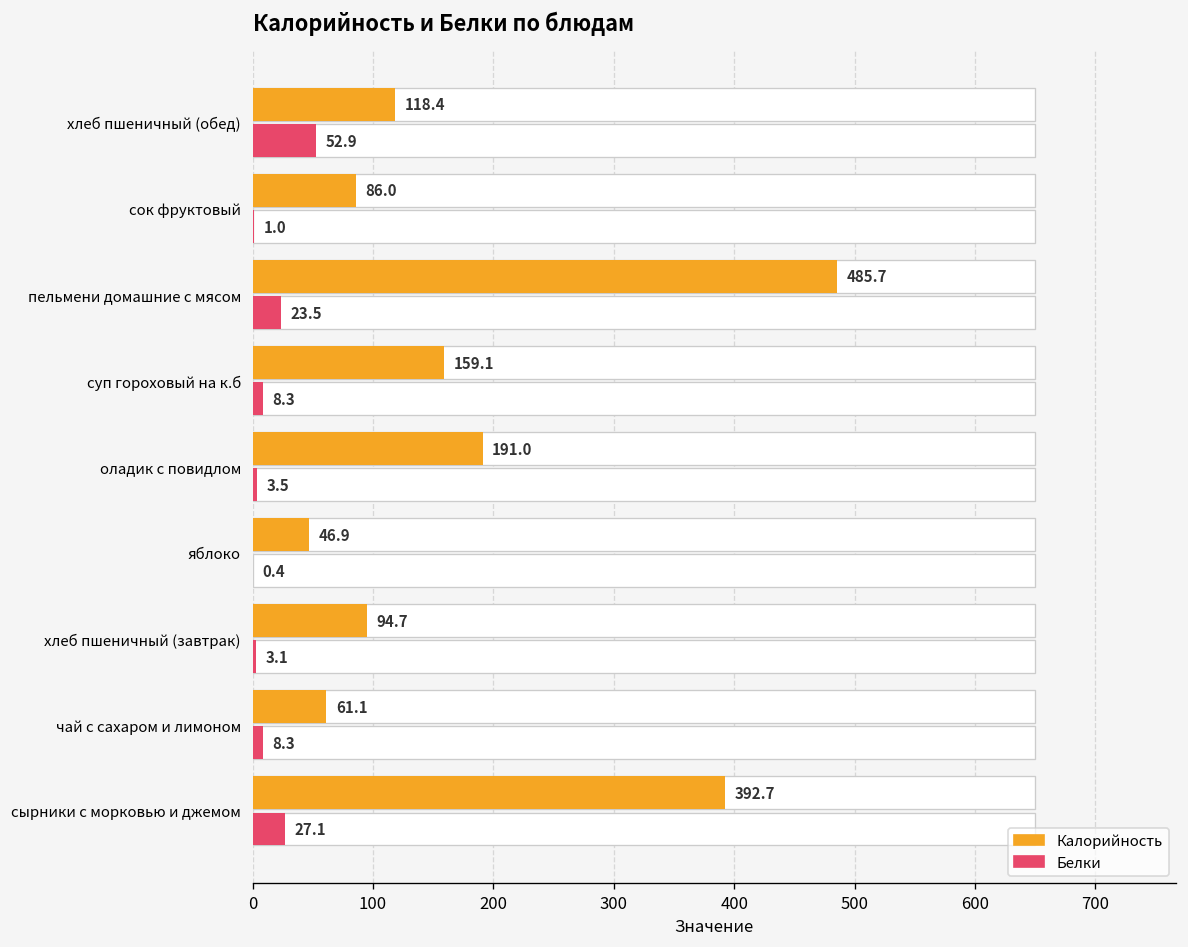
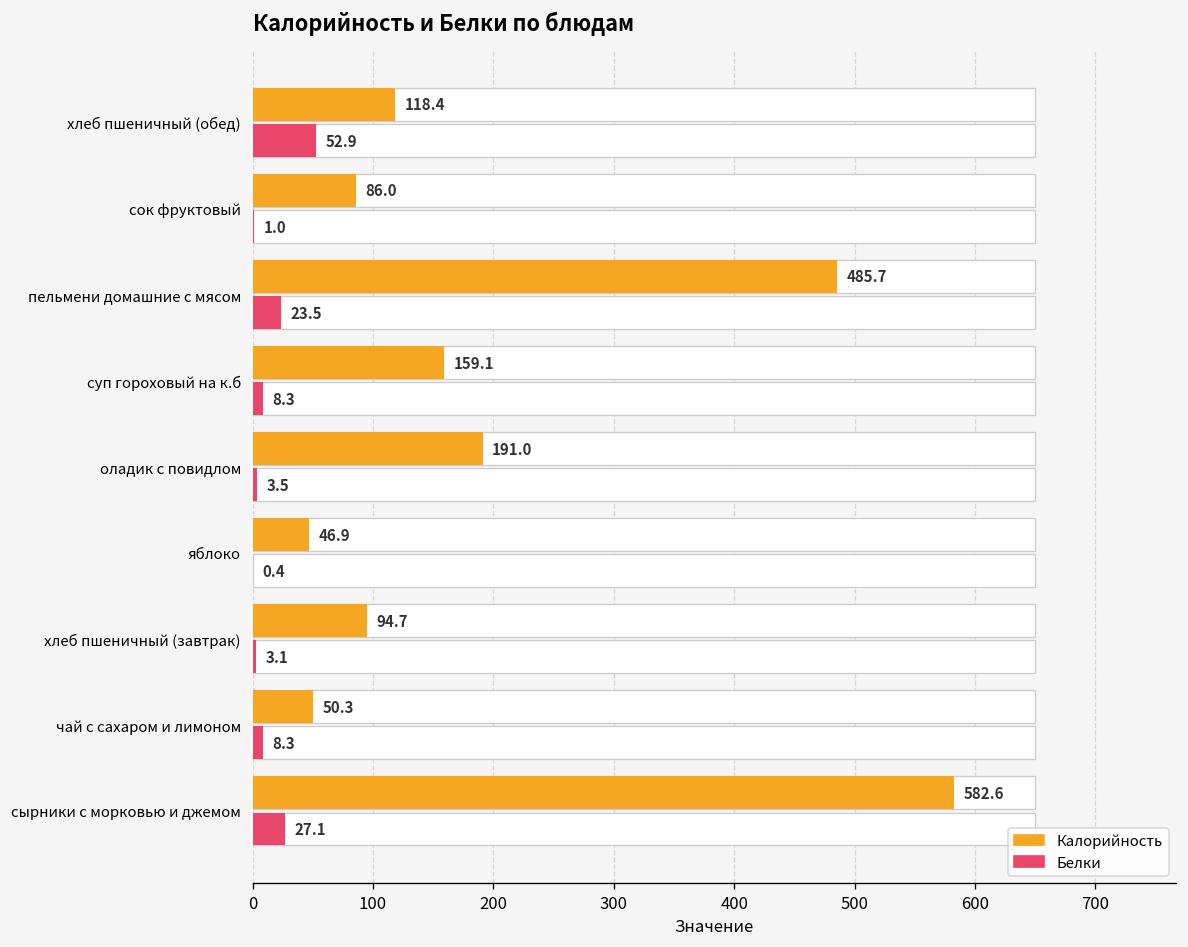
  {
    "Калорийность": {
-     "чай с сахаром и лимоном": 61.1,
-     "сырники с морковью и джемом": 392.7
+     "чай с сахаром и лимоном": 50.3,
+     "сырники с морковью и джемом": 582.6
    },
    "Белки": {
      "сок фруктовый": 1.0,
      "яблоко": 0.4
    }
  }
